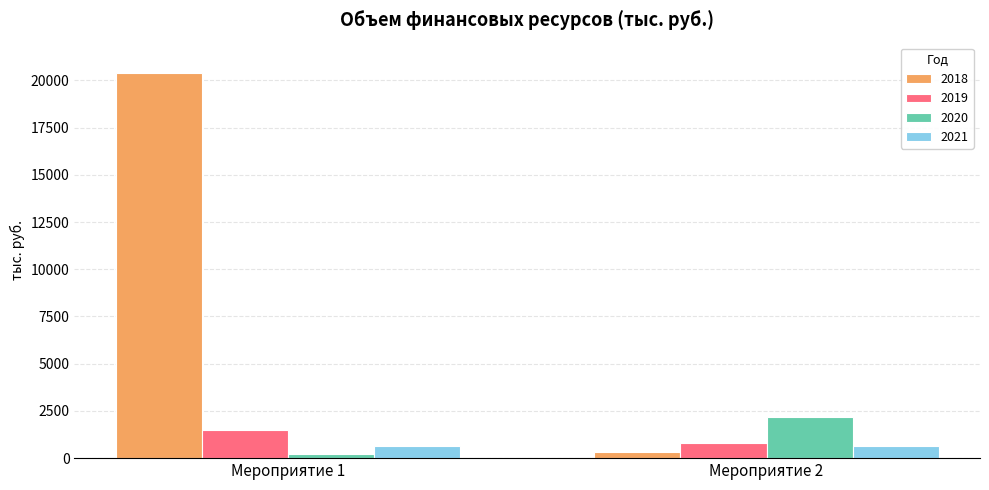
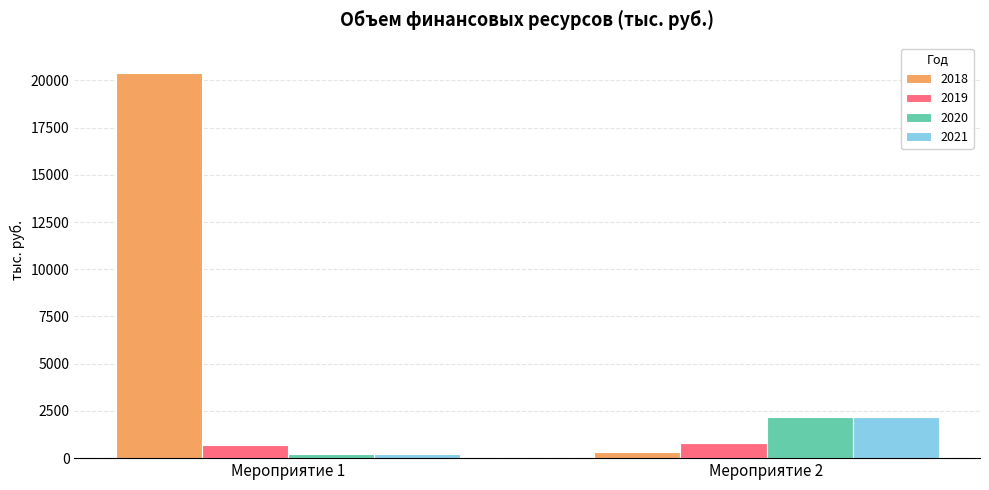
  {
    "2018": {
      "Мероприятие 1": 20400,
      "Мероприятие 2": 300
    },
    "2019": {
-     "Мероприятие 1": 1500,
+     "Мероприятие 1": 700,
      "Мероприятие 2": 800
    },
    "2020": {
      "Мероприятие 1": 200,
      "Мероприятие 2": 2200
    },
    "2021": {
-     "Мероприятие 1": 700,
-     "Мероприятие 2": 600
+     "Мероприятие 1": 200,
+     "Мероприятие 2": 2200
    }
  }
